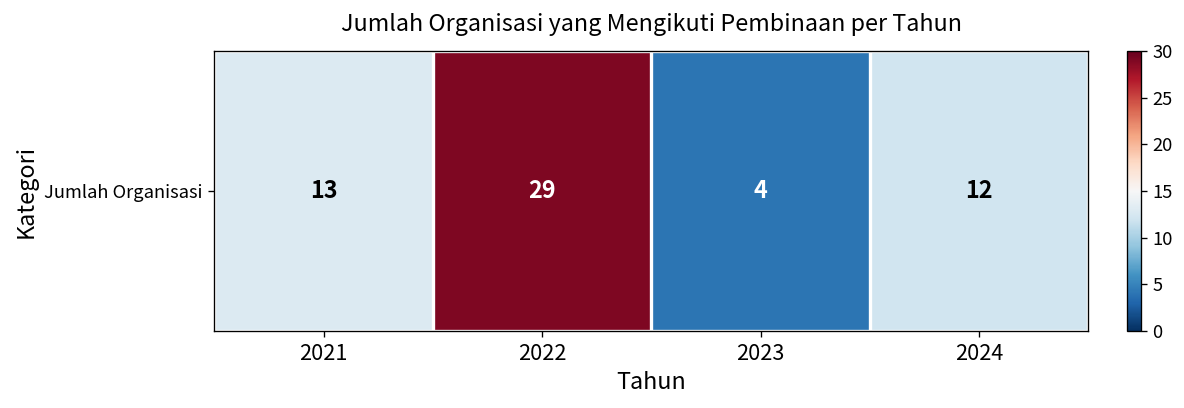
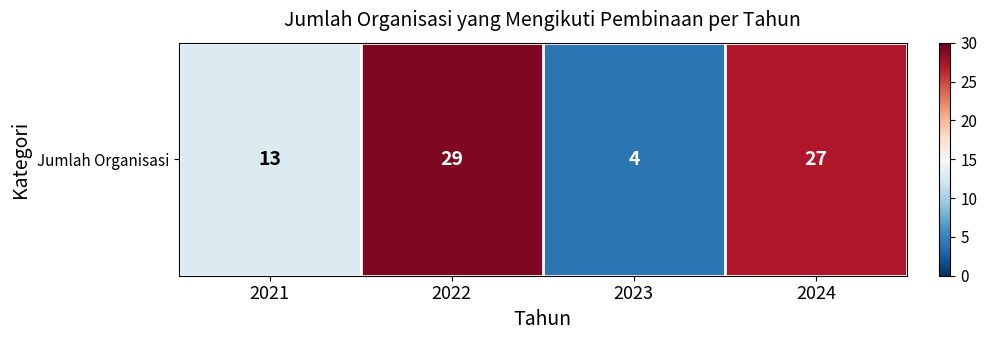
  {
    "Jumlah Organisasi": {
      "2021": 13,
      "2022": 29,
      "2023": 4,
-     "2024": 12
+     "2024": 27
    }
  }
